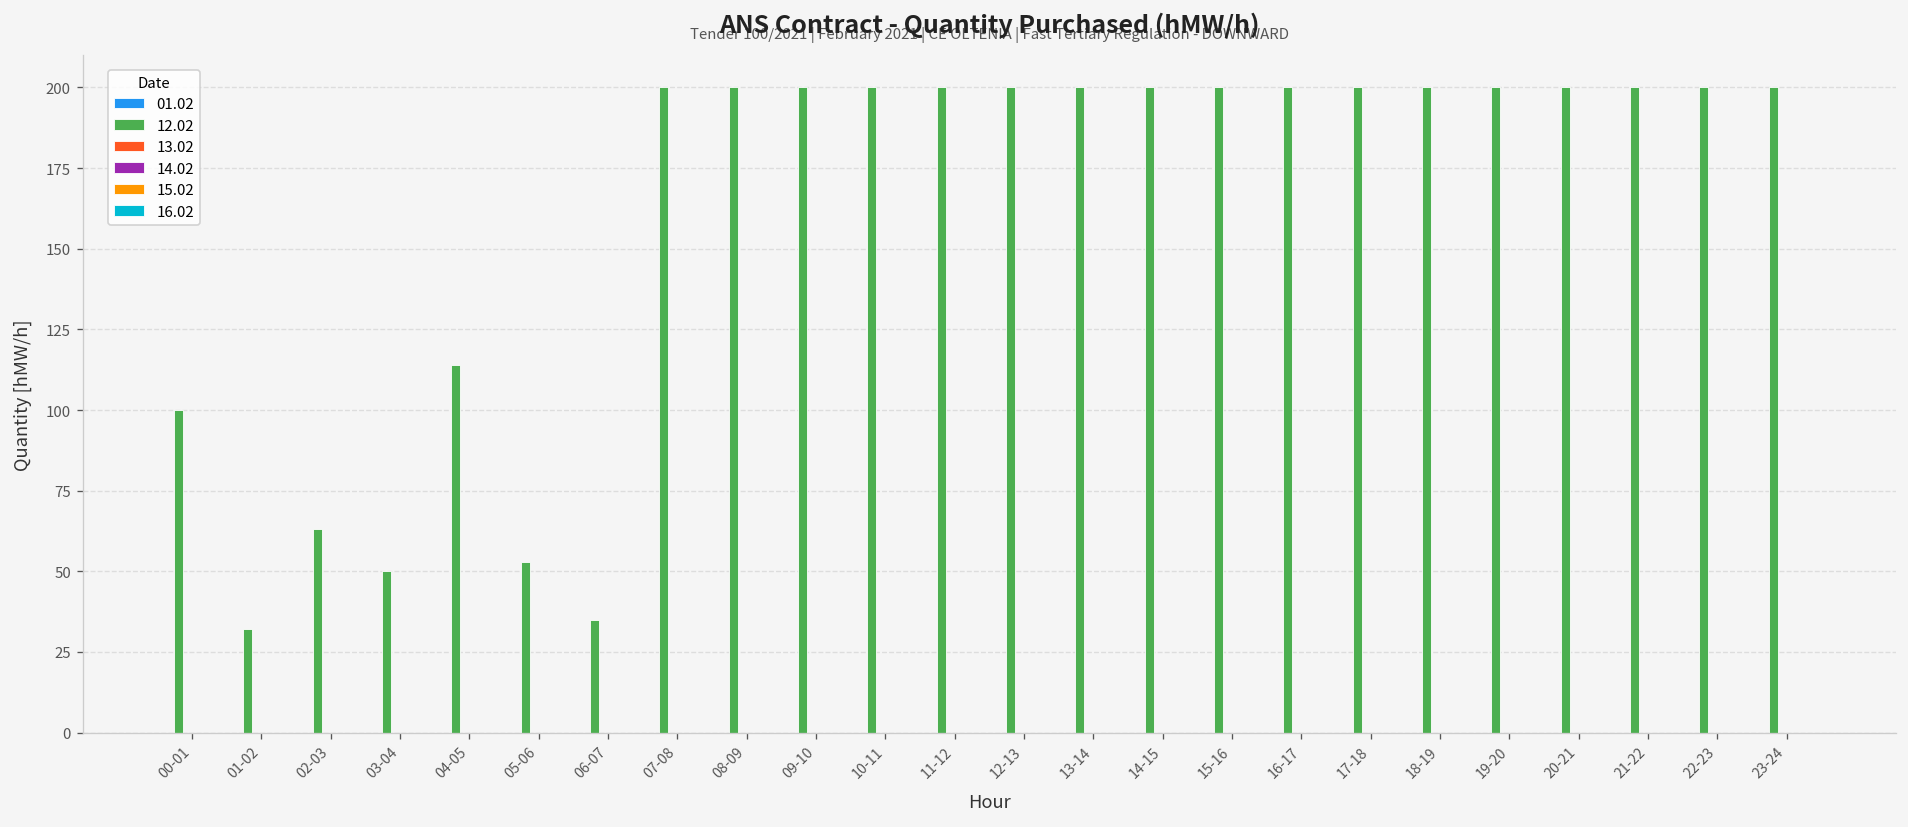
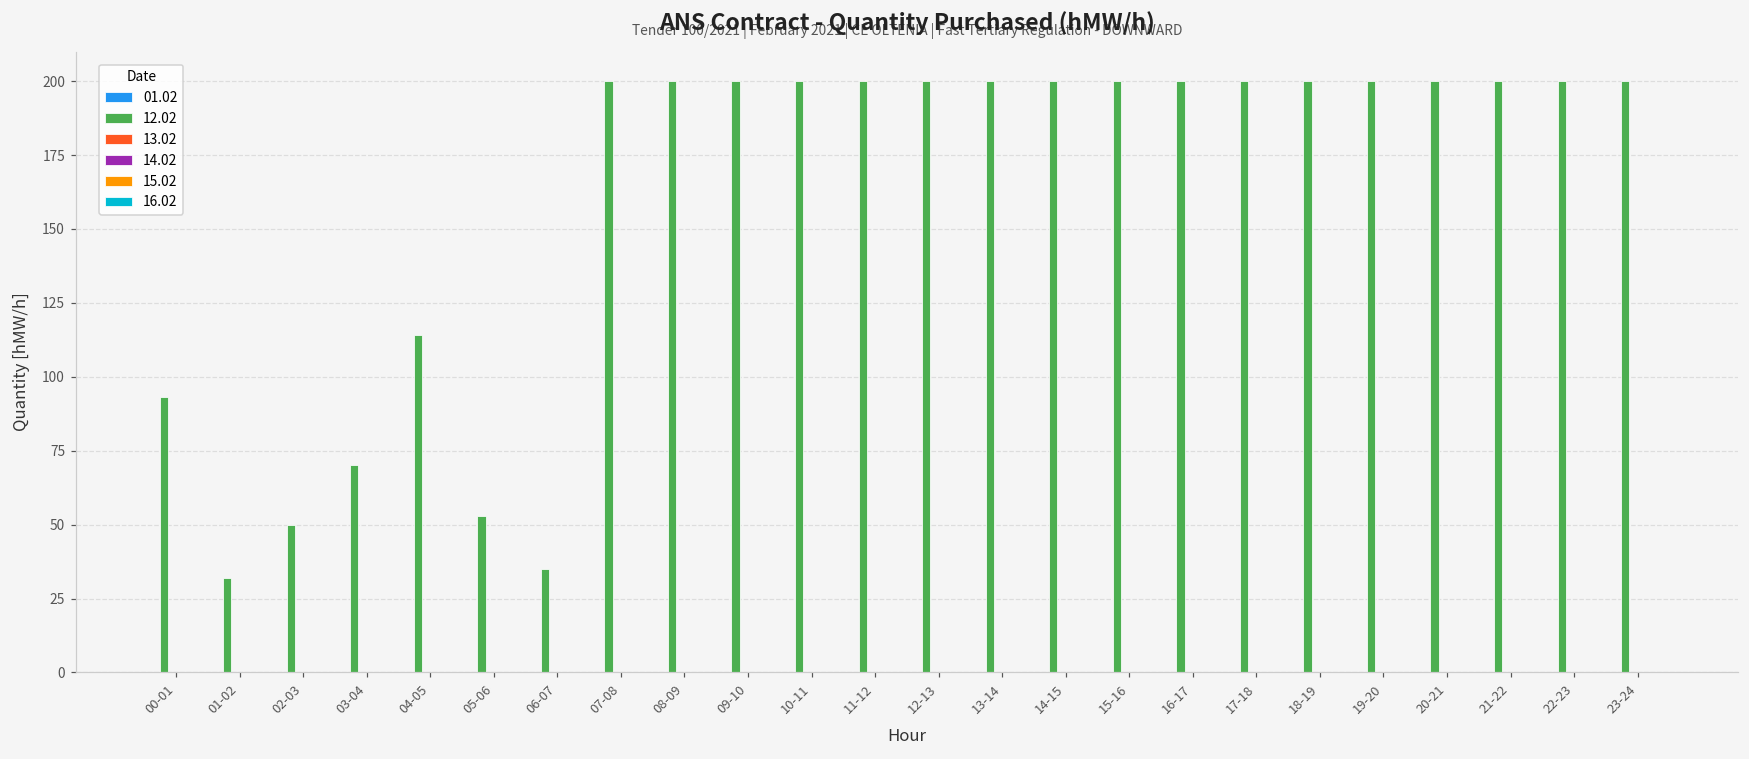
  {
    "12.02": {
-     "00-01": 100,
+     "00-01": 93,
      "01-02": 32,
-     "02-03": 63,
-     "03-04": 50,
+     "02-03": 50,
+     "03-04": 70,
      "04-05": 114,
      "05-06": 53,
      "06-07": 35,
      "07-08": 200,
      "08-09": 200,
      "09-10": 200,
      "10-11": 200,
      "11-12": 200,
      "12-13": 200,
      "13-14": 200,
      "14-15": 200,
      "15-16": 200,
      "16-17": 200,
      "17-18": 200,
      "18-19": 200,
      "19-20": 200,
      "20-21": 200,
      "21-22": 200,
      "22-23": 200,
      "23-24": 200
    },
    "13.02": {
      "00-01": 0,
      "01-02": 0,
      "02-03": 0,
      "03-04": 0,
      "04-05": 0,
      "05-06": 0,
      "06-07": 0,
      "07-08": 0,
      "08-09": 0,
      "09-10": 0,
      "10-11": 0,
      "11-12": 0,
      "12-13": 0,
      "13-14": 0,
      "14-15": 0,
      "15-16": 0,
      "16-17": 0,
      "17-18": 0,
      "18-19": 0,
      "19-20": 0,
      "20-21": 0,
      "21-22": 0,
      "22-23": 0,
      "23-24": 0
    },
    "14.02": {
      "00-01": 0,
      "01-02": 0,
      "02-03": 0,
      "03-04": 0,
      "04-05": 0,
      "05-06": 0,
      "06-07": 0,
      "07-08": 0,
      "08-09": 0,
      "09-10": 0,
      "10-11": 0,
      "11-12": 0,
      "12-13": 0,
      "13-14": 0,
      "14-15": 0,
      "15-16": 0,
      "16-17": 0,
      "17-18": 0,
      "18-19": 0,
      "19-20": 0,
      "20-21": 0,
      "21-22": 0,
      "22-23": 0,
      "23-24": 0
    },
    "15.02": {
      "00-01": 0,
      "01-02": 0,
      "02-03": 0,
      "03-04": 0,
      "04-05": 0,
      "05-06": 0,
      "06-07": 0,
      "07-08": 0,
      "08-09": 0,
      "09-10": 0,
      "10-11": 0,
      "11-12": 0,
      "12-13": 0,
      "13-14": 0,
      "14-15": 0,
      "15-16": 0,
      "16-17": 0,
      "17-18": 0,
      "18-19": 0,
      "19-20": 0,
      "20-21": 0,
      "21-22": 0,
      "22-23": 0,
      "23-24": 0
    }
  }
